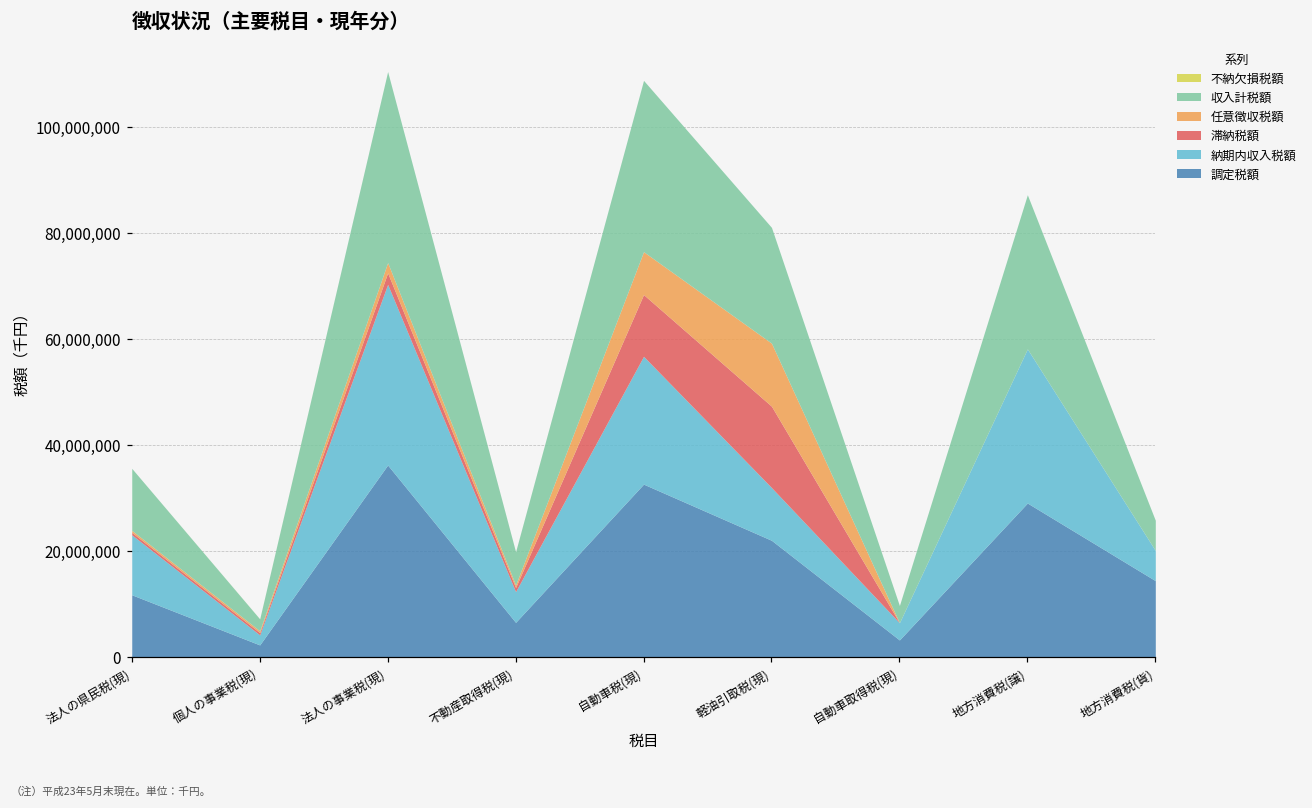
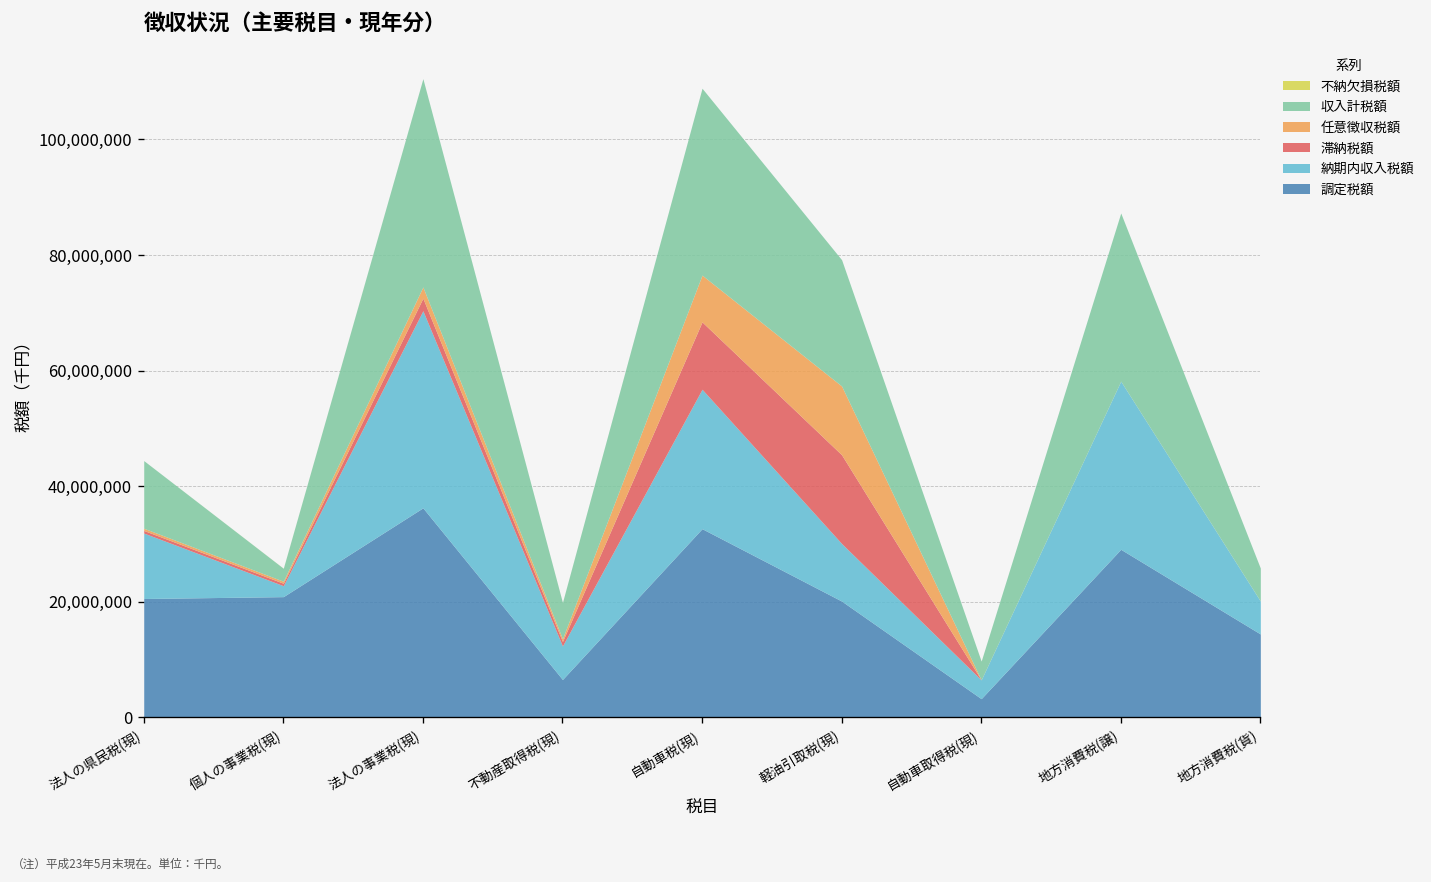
  {
    "調定税額": {
-     "法人の県民税(現)": "12,000,000",
-     "個人の事業税(現)": "2,000,000",
+     "法人の県民税(現)": "21,000,000",
+     "個人の事業税(現)": "21,000,000",
      "法人の事業税(現)": "36,000,000",
      "不動産取得税(現)": "7,000,000",
      "自動車税(現)": "33,000,000",
-     "軽油引取税(現)": "22,000,000",
+     "軽油引取税(現)": "20,000,000",
      "自動車取得税(現)": "3,000,000",
      "地方消費税(譲)": "29,000,000",
      "地方消費税(貨)": "14,000,000"
    },
    "納期内収入税額": {
      "法人の事業税(現)": "34,000,000",
      "不動産取得税(現)": "6,000,000",
      "自動車税(現)": "24,000,000",
      "軽油引取税(現)": "10,000,000"
    },
    "滞納税額": {
      "法人の事業税(現)": "2,000,000",
      "自動車税(現)": "12,000,000",
      "軽油引取税(現)": "15,000,000"
    }
  }
